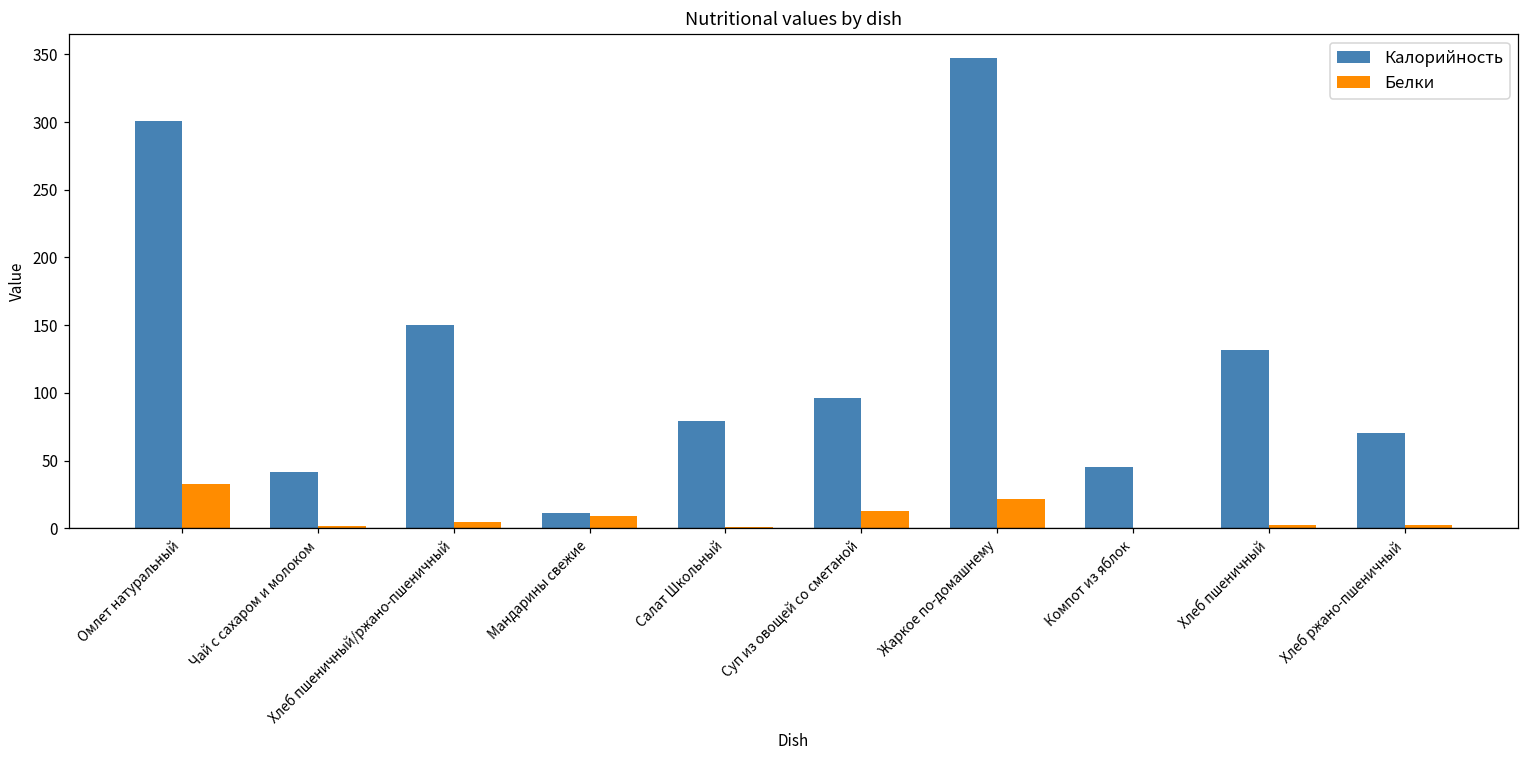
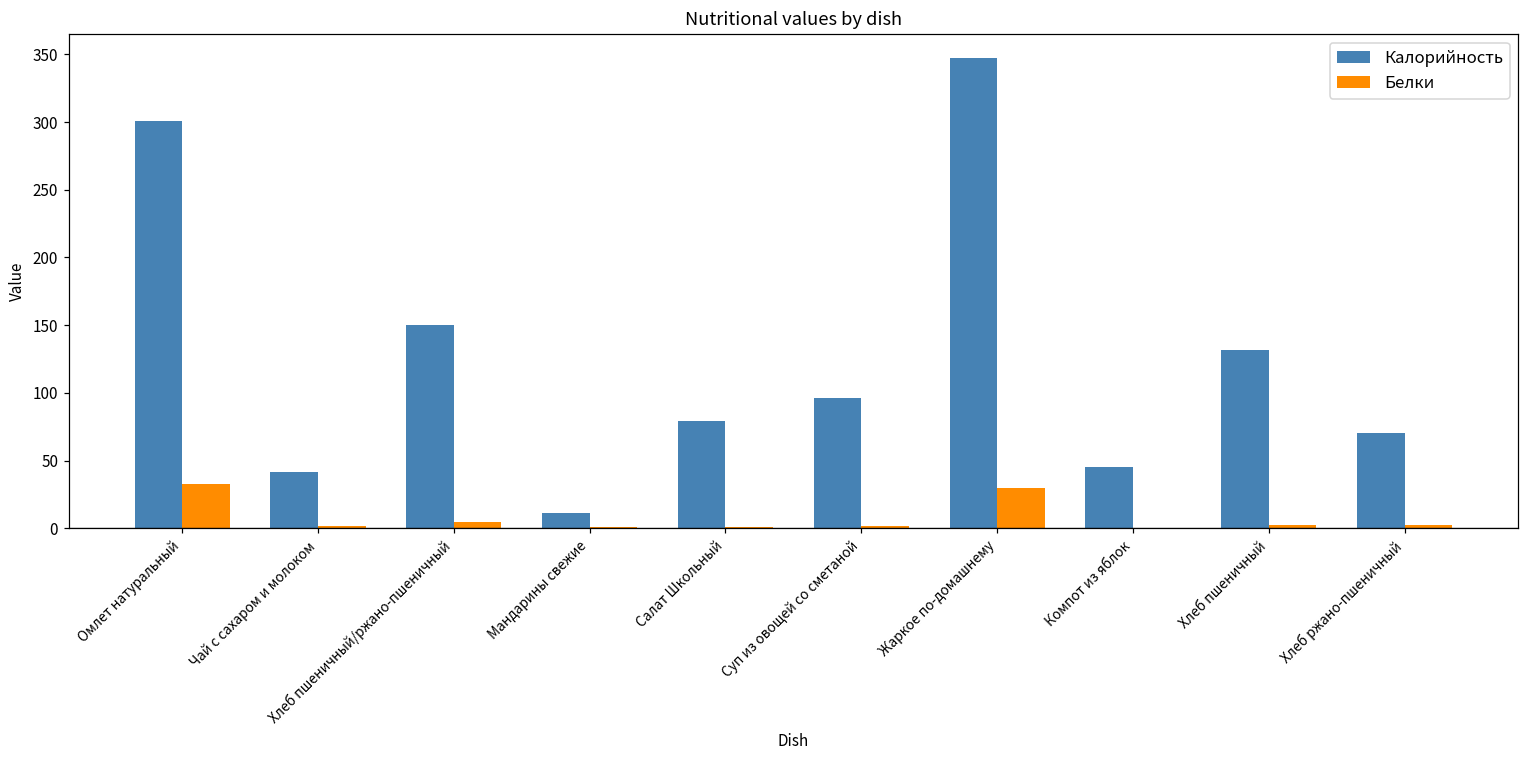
  {
    "Калорийность": {
      "Омлет натуральный": 301,
      "Чай с сахаром и молоком": 42,
      "Хлеб пшеничный/ржано-пшеничный": 151,
      "Мандарины свежие": 11,
      "Салат Школьный": 79,
      "Суп из овощей со сметаной": 96,
      "Жаркое по-домашнему": 347,
      "Компот из яблок": 45,
      "Хлеб пшеничный": 132,
      "Хлеб ржано-пшеничный": 70
    },
    "Белки": {
      "Омлет натуральный": 33,
      "Хлеб пшеничный/ржано-пшеничный": 5,
-     "Мандарины свежие": 9,
-     "Суп из овощей со сметаной": 13,
-     "Жаркое по-домашнему": 22,
+     "Мандарины свежие": 1,
+     "Суп из овощей со сметаной": 2,
+     "Жаркое по-домашнему": 30,
      "Хлеб пшеничный": 2,
      "Хлеб ржано-пшеничный": 2
    }
  }
